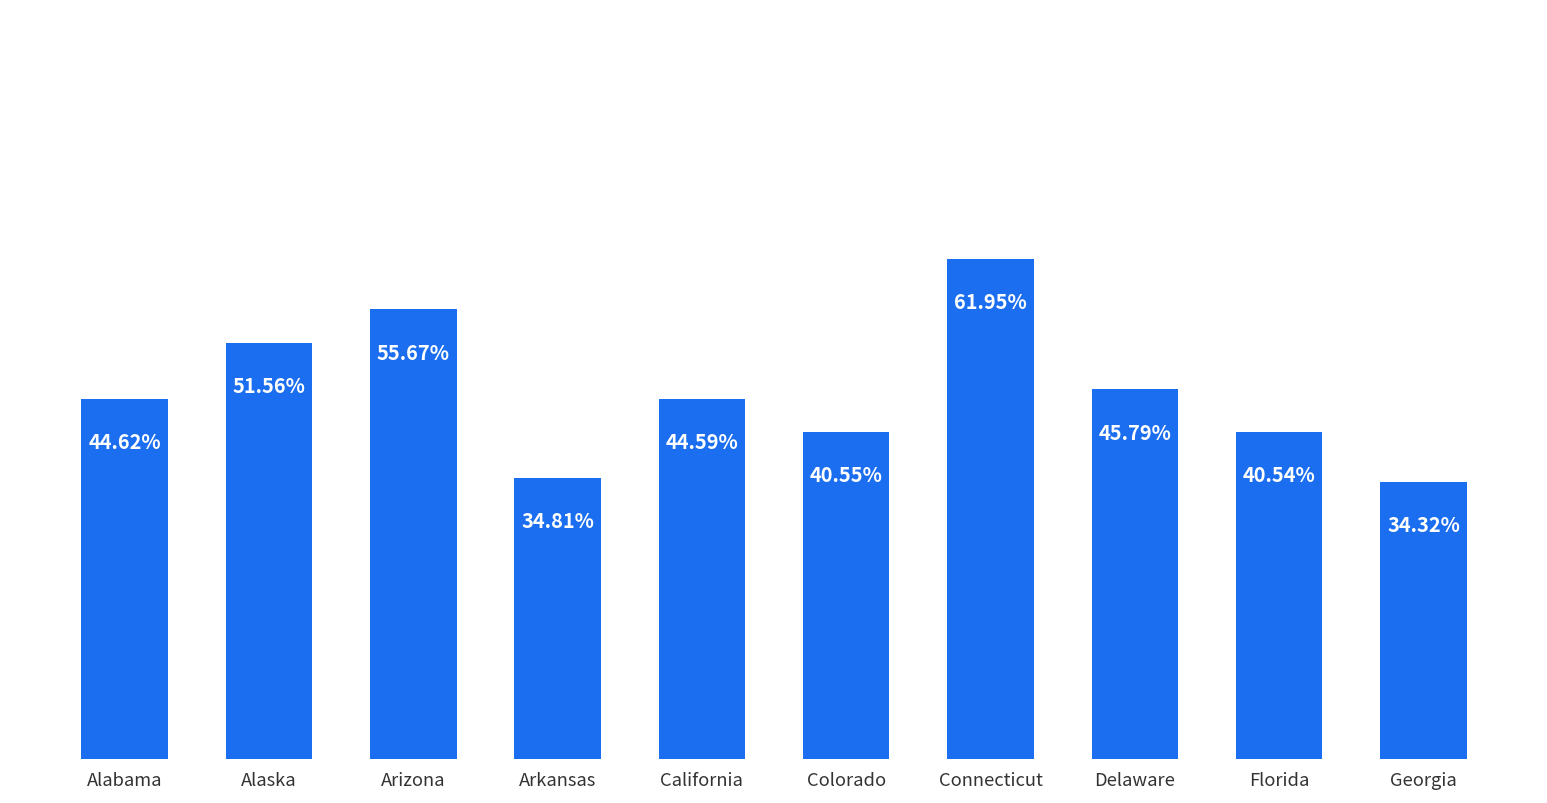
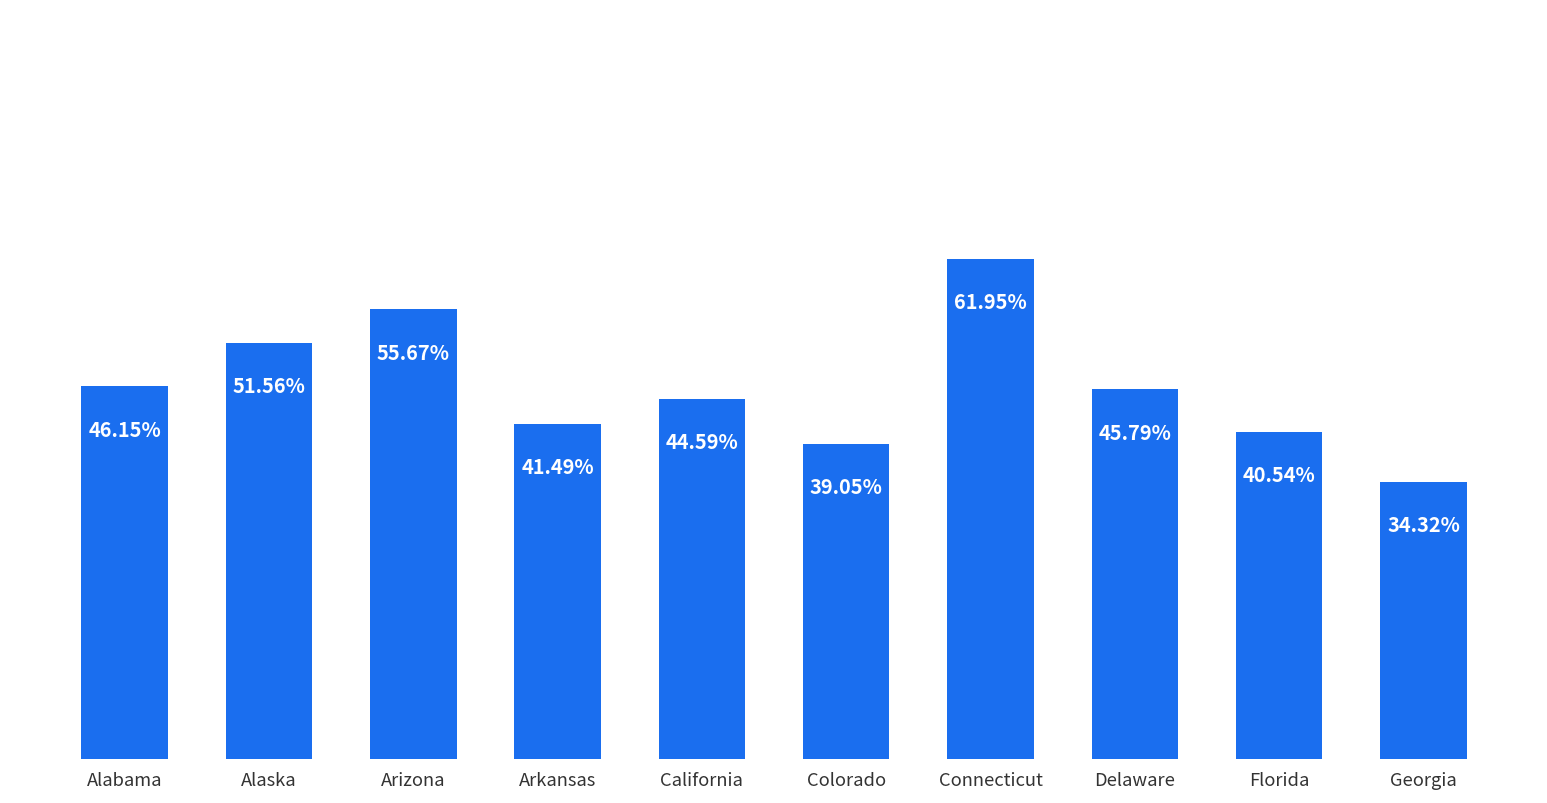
  {
-   "Alabama": "44.62%",
+   "Alabama": "46.15%",
    "Alaska": "51.56%",
    "Arizona": "55.67%",
-   "Arkansas": "34.81%",
+   "Arkansas": "41.49%",
    "California": "44.59%",
-   "Colorado": "40.55%",
+   "Colorado": "39.05%",
    "Connecticut": "61.95%",
    "Delaware": "45.79%",
    "Florida": "40.54%",
    "Georgia": "34.32%"
  }
